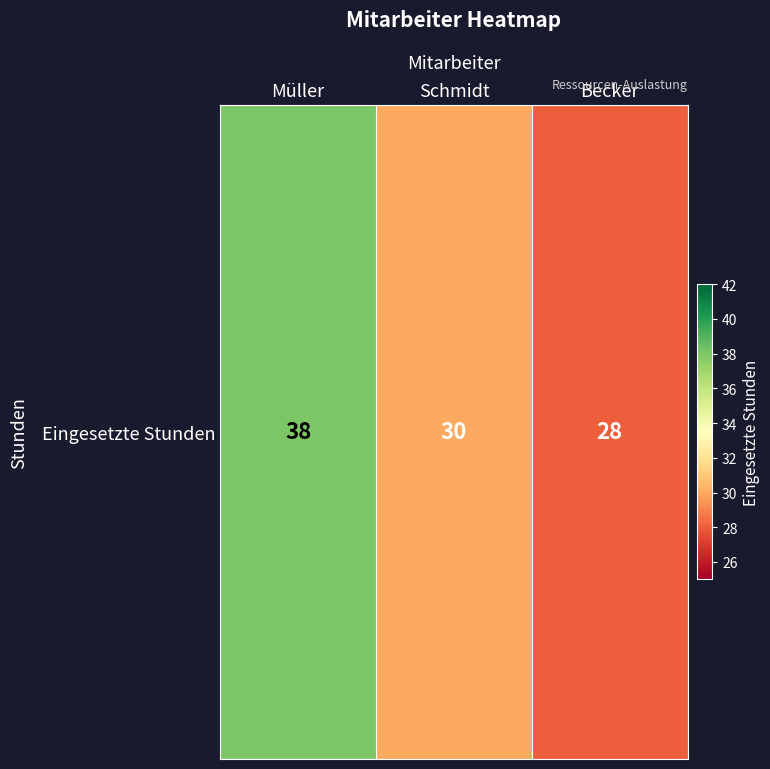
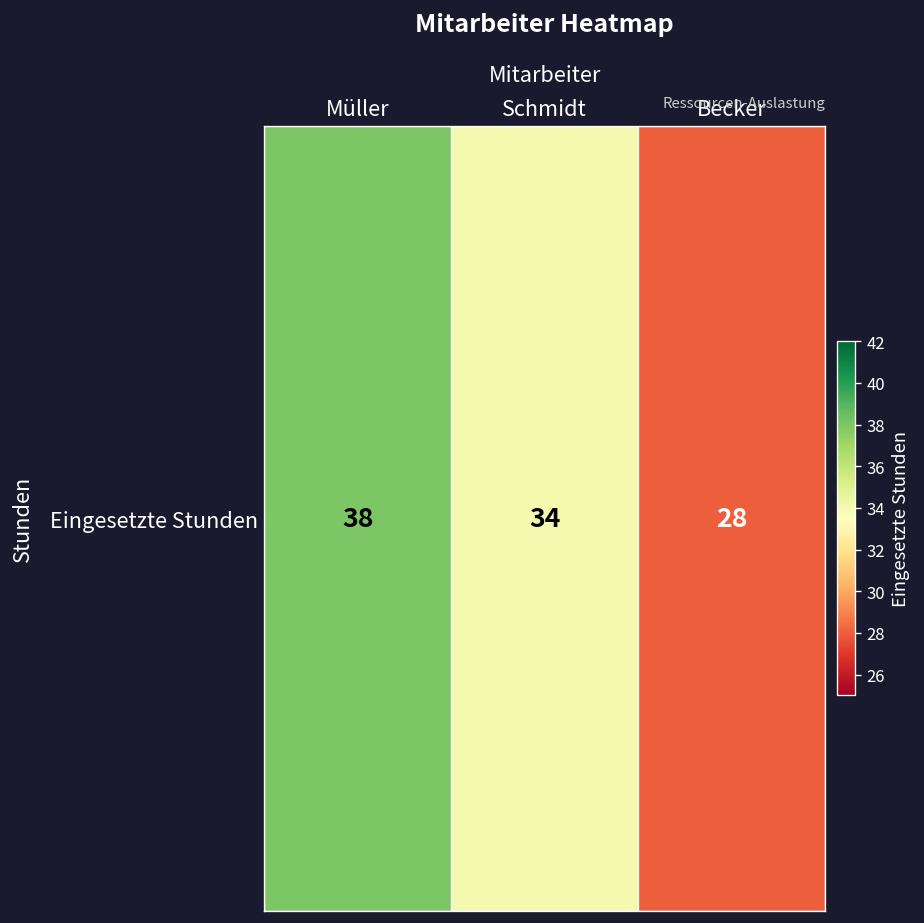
  {
    "Eingesetzte Stunden": {
      "Müller": 38,
-     "Schmidt": 30,
+     "Schmidt": 34,
      "Becker": 28
    }
  }
